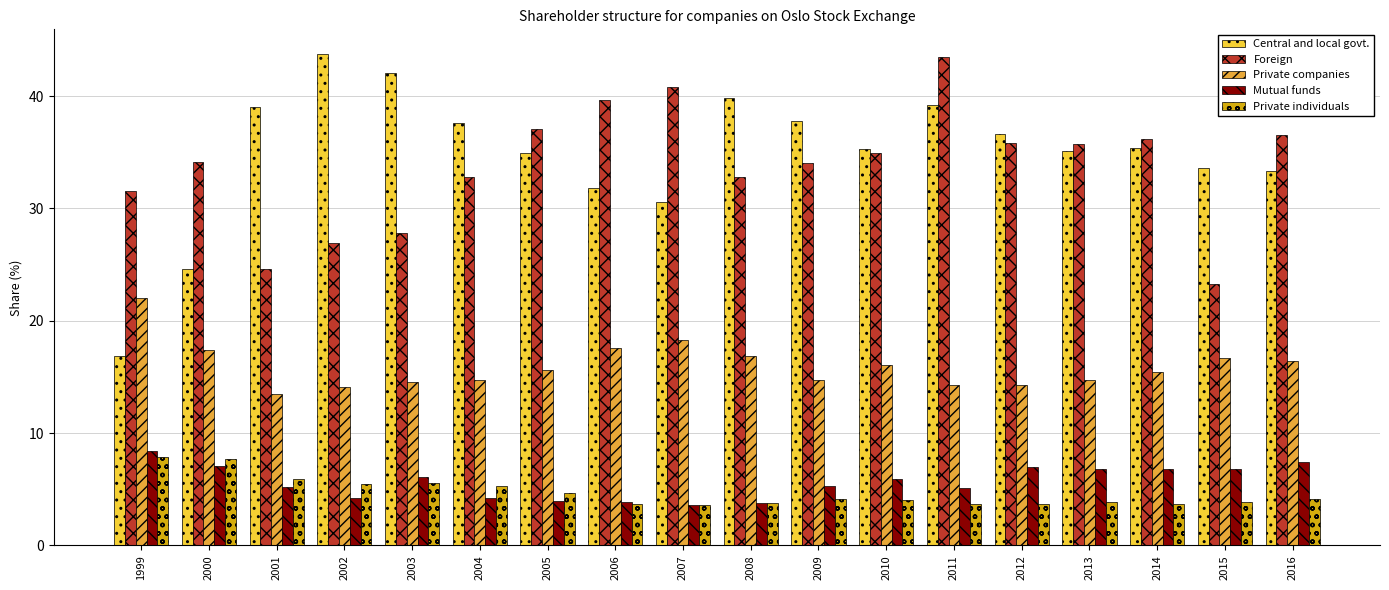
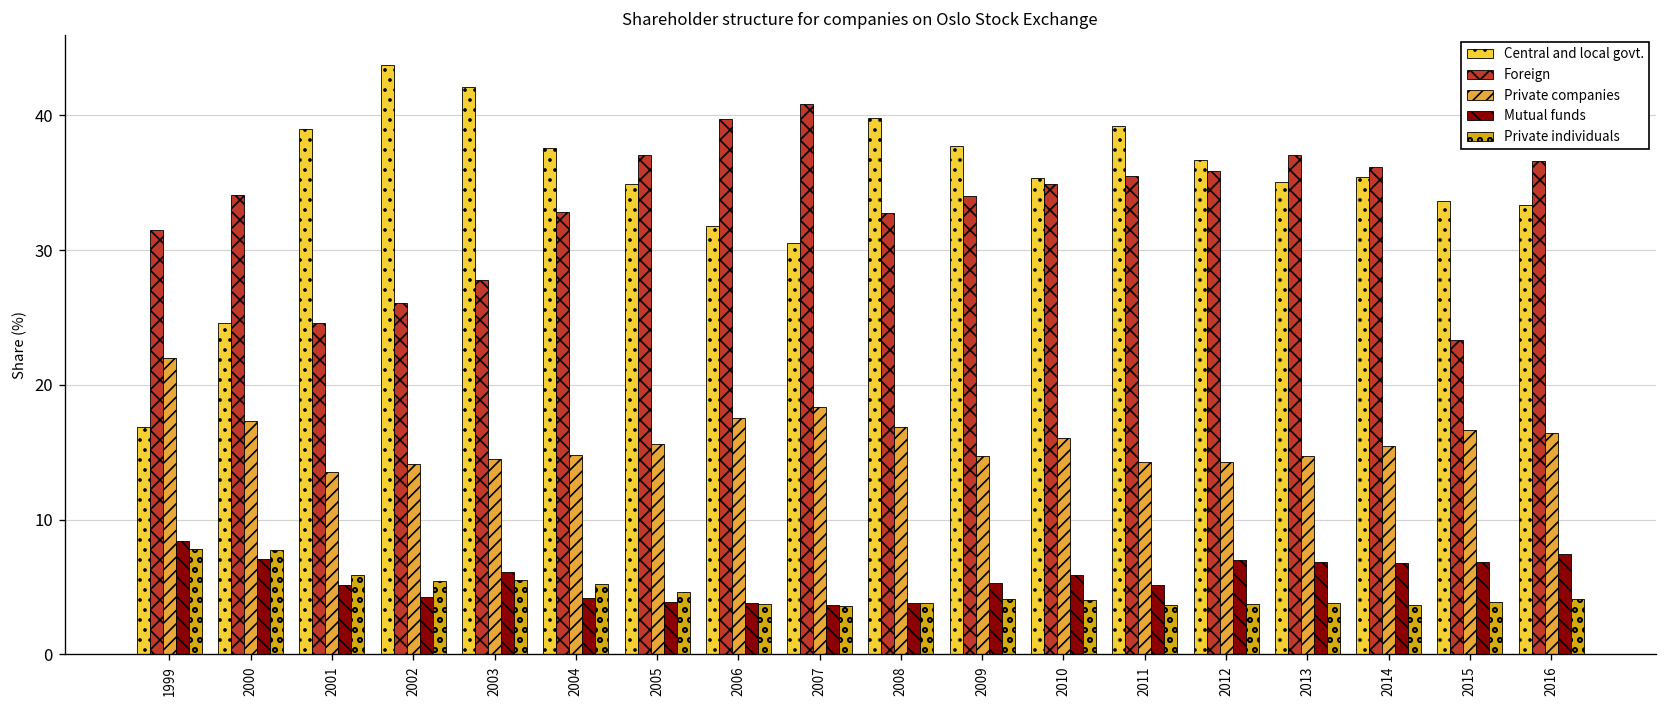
  {
    "Foreign": {
      "1999": 31.5,
      "2000": 34.1,
      "2001": 24.6,
-     "2002": 27.0,
+     "2002": 26.1,
      "2003": 27.8,
      "2004": 32.8,
      "2005": 37.1,
      "2006": 39.7,
      "2007": 40.8,
      "2008": 32.8,
      "2009": 34.0,
      "2010": 34.9,
-     "2011": 43.5,
+     "2011": 35.5,
      "2012": 35.8,
-     "2013": 35.7,
+     "2013": 37.1,
      "2014": 36.1,
      "2015": 23.3,
      "2016": 36.6
    },
    "Mutual funds": {
      "1999": 8.4,
      "2000": 7.1,
      "2001": 5.2,
      "2002": 4.2,
      "2003": 6.1,
      "2004": 4.2,
      "2005": 3.9,
      "2006": 3.8,
      "2007": 3.6,
      "2008": 3.8,
      "2009": 5.3,
      "2010": 5.9,
      "2011": 5.1,
      "2012": 7.0,
      "2013": 6.8,
      "2014": 6.8,
      "2015": 6.8,
      "2016": 7.5
    }
  }
